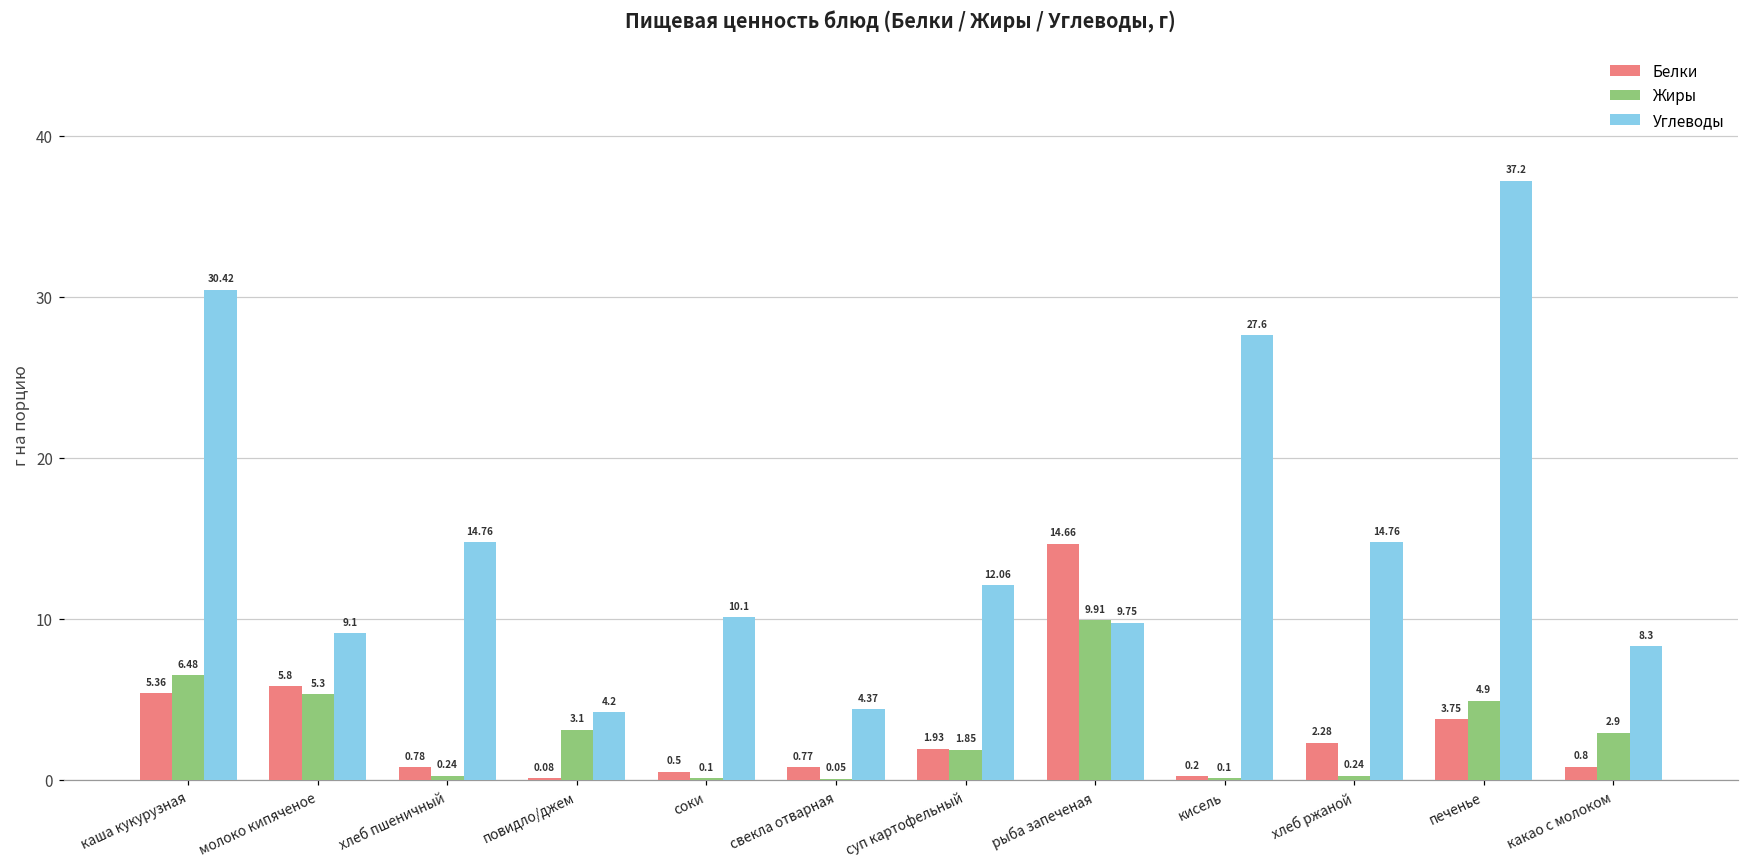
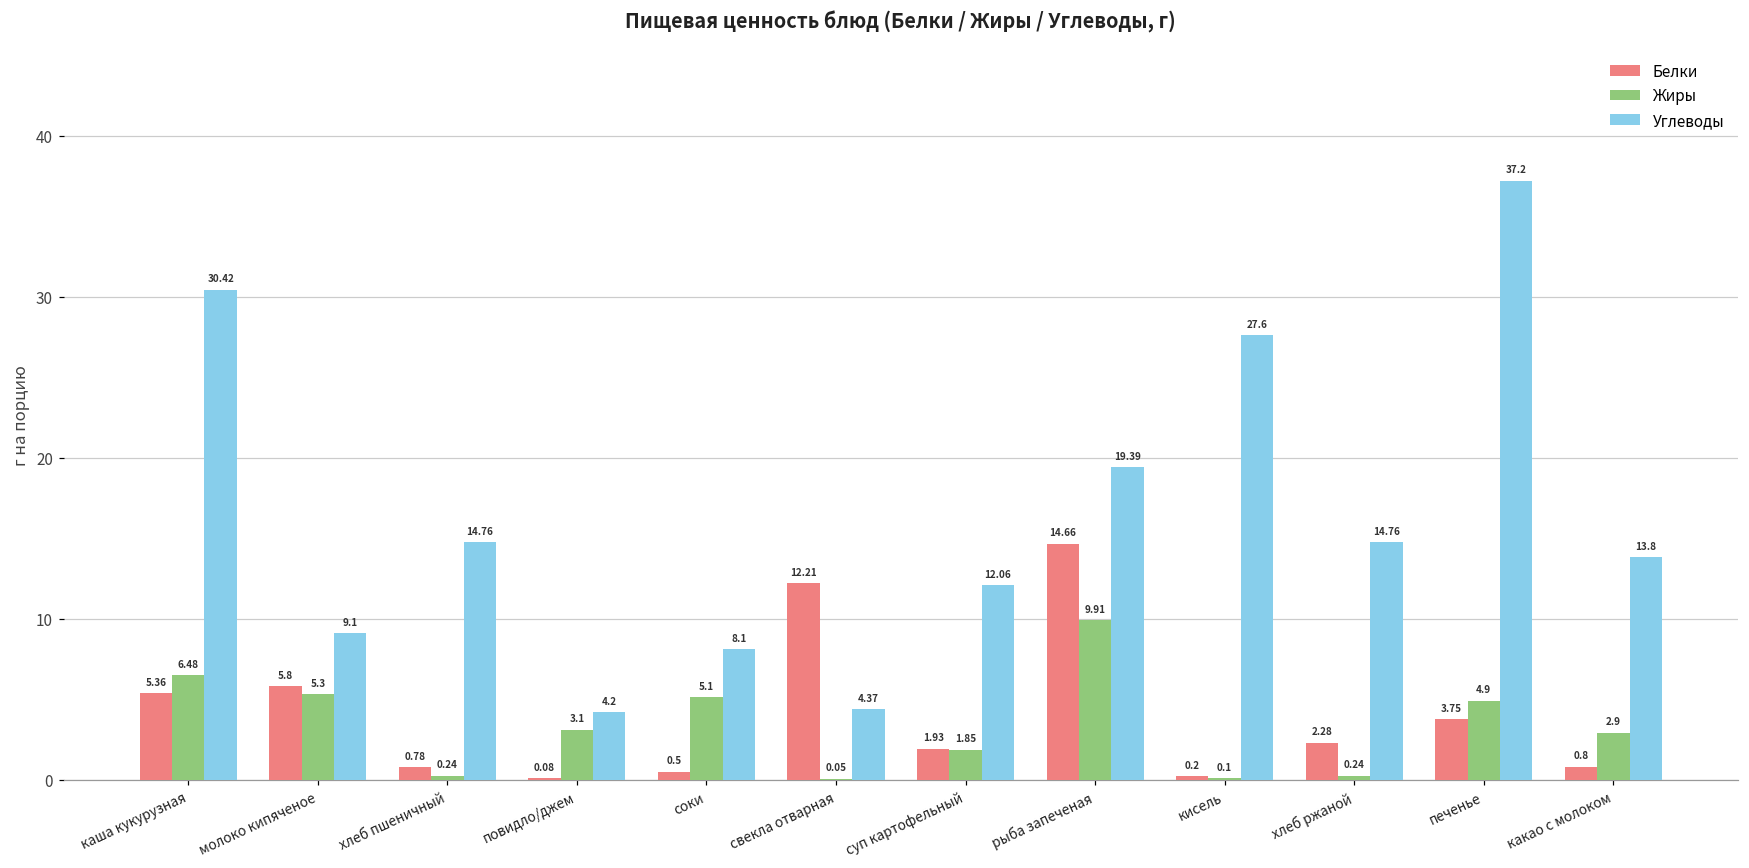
  {
    "Белки": {
      "каша кукурузная": 5.36,
      "молоко кипяченое": 5.8,
      "хлеб пшеничный": 0.78,
      "повидло/джем": 0.08,
      "соки": 0.5,
-     "свекла отварная": 0.77,
+     "свекла отварная": 12.21,
      "суп картофельный": 1.93,
      "рыба запеченая": 14.66,
      "кисель": 0.2,
      "хлеб ржаной": 2.28,
      "печенье": 3.75,
      "какао с молоком": 0.8
    },
    "Жиры": {
      "каша кукурузная": 6.48,
      "молоко кипяченое": 5.3,
      "хлеб пшеничный": 0.24,
      "повидло/джем": 3.1,
-     "соки": 0.1,
+     "соки": 5.1,
      "свекла отварная": 0.05,
      "суп картофельный": 1.85,
      "рыба запеченая": 9.91,
      "кисель": 0.1,
      "хлеб ржаной": 0.24,
      "печенье": 4.9,
      "какао с молоком": 2.9
    },
    "Углеводы": {
      "каша кукурузная": 30.42,
      "молоко кипяченое": 9.1,
      "хлеб пшеничный": 14.76,
      "повидло/джем": 4.2,
-     "соки": 10.1,
+     "соки": 8.1,
      "свекла отварная": 4.37,
      "суп картофельный": 12.06,
-     "рыба запеченая": 9.75,
+     "рыба запеченая": 19.39,
      "кисель": 27.6,
      "хлеб ржаной": 14.76,
      "печенье": 37.2,
-     "какао с молоком": 8.3
+     "какао с молоком": 13.8
    }
  }
